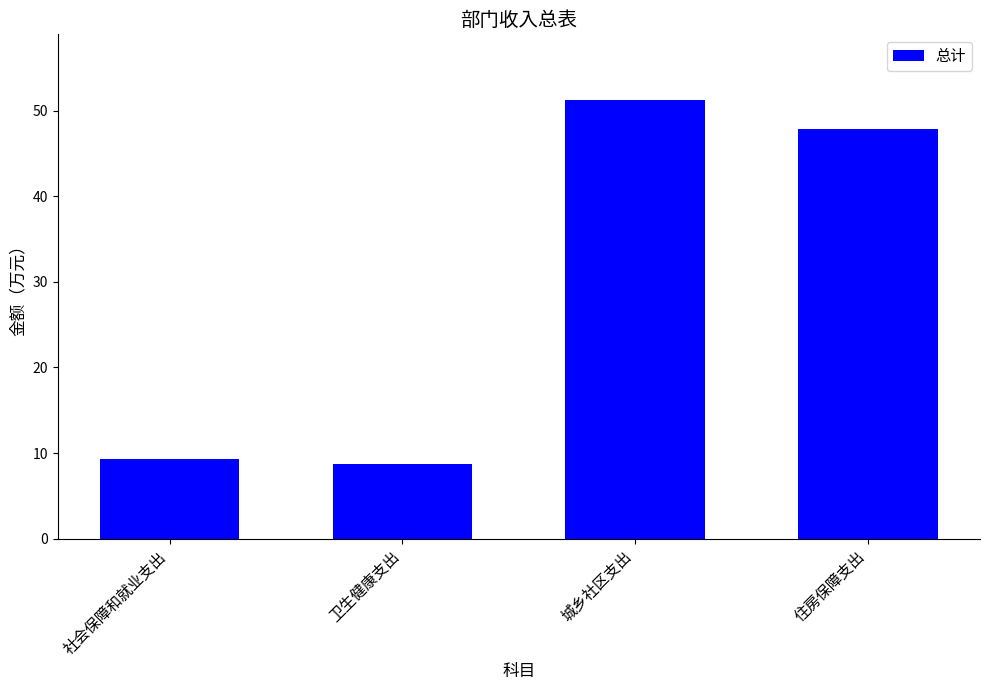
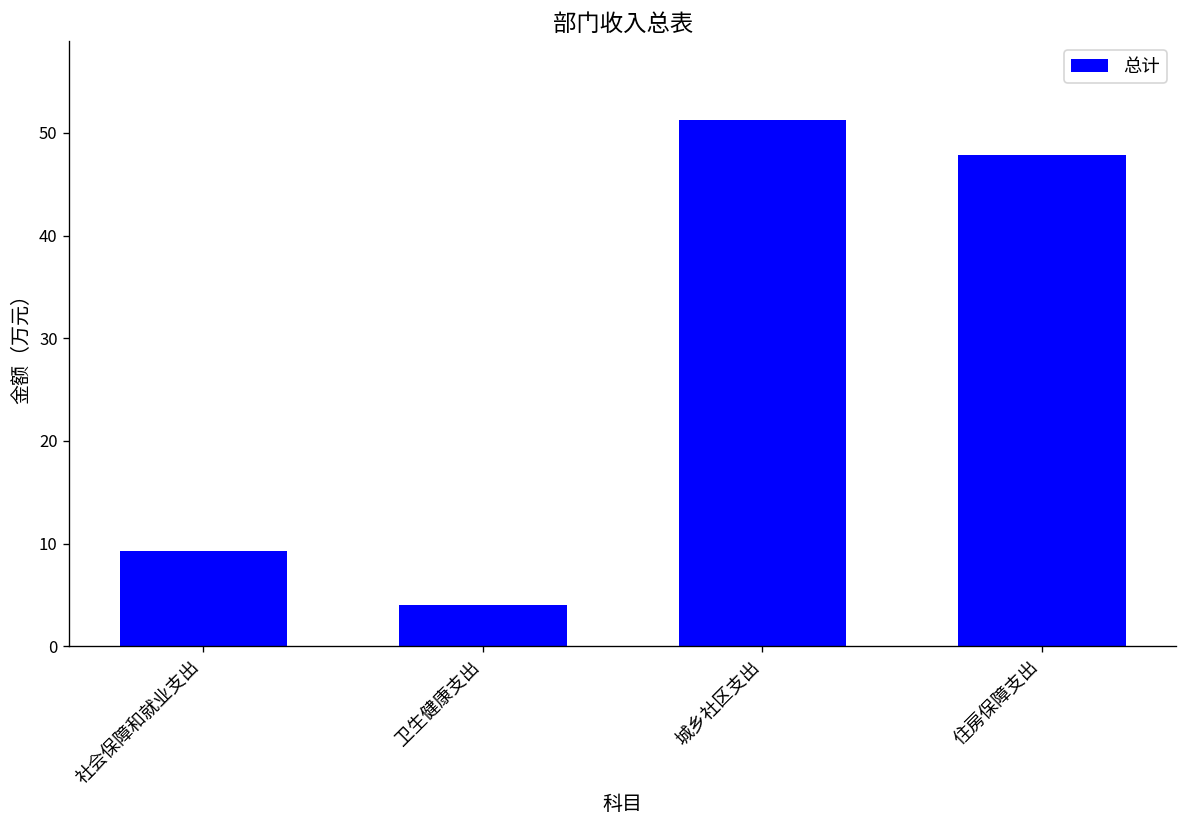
  {
    "社会保障和就业支出": 9,
-   "卫生健康支出": 9,
+   "卫生健康支出": 4,
    "城乡社区支出": 51,
    "住房保障支出": 48
  }
